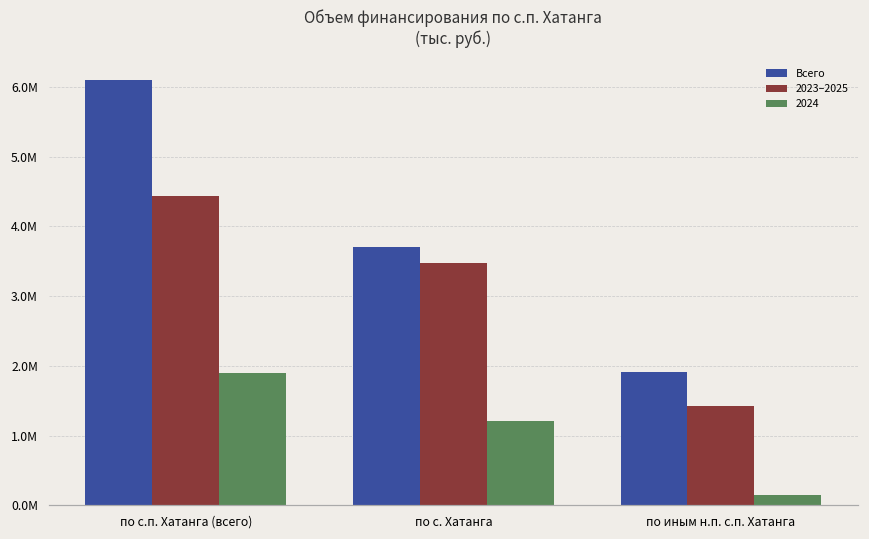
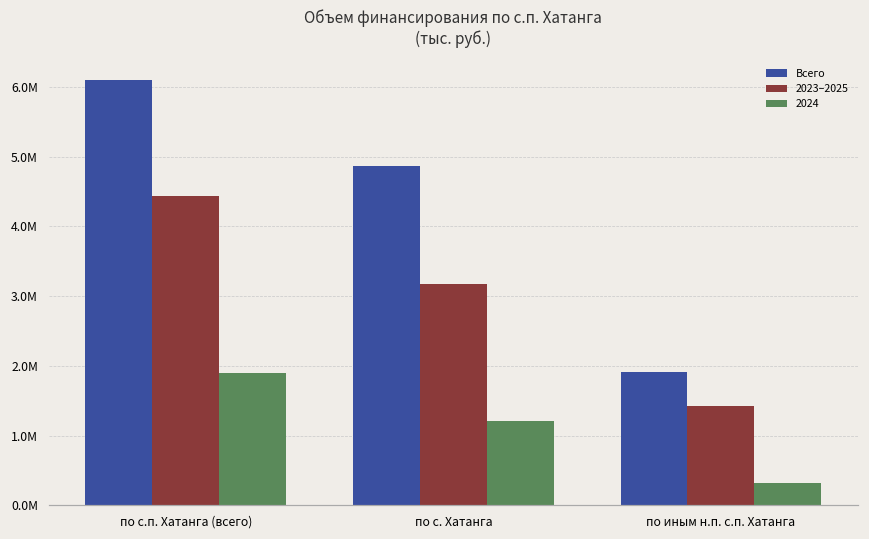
  {
    "Всего": {
      "по с.п. Хатанга (всего)": 6100000,
-     "по с. Хатанга": 3700000,
+     "по с. Хатанга": 4900000,
      "по иным н.п. с.п. Хатанга": 1900000
    },
    "2023–2025": {
      "по с.п. Хатанга (всего)": 4400000,
-     "по с. Хатанга": 3500000,
+     "по с. Хатанга": 3200000,
      "по иным н.п. с.п. Хатанга": 1400000
    },
    "2024": {
      "по с.п. Хатанга (всего)": 1900000,
      "по с. Хатанга": 1200000,
-     "по иным н.п. с.п. Хатанга": 100000
+     "по иным н.п. с.п. Хатанга": 300000
    }
  }
